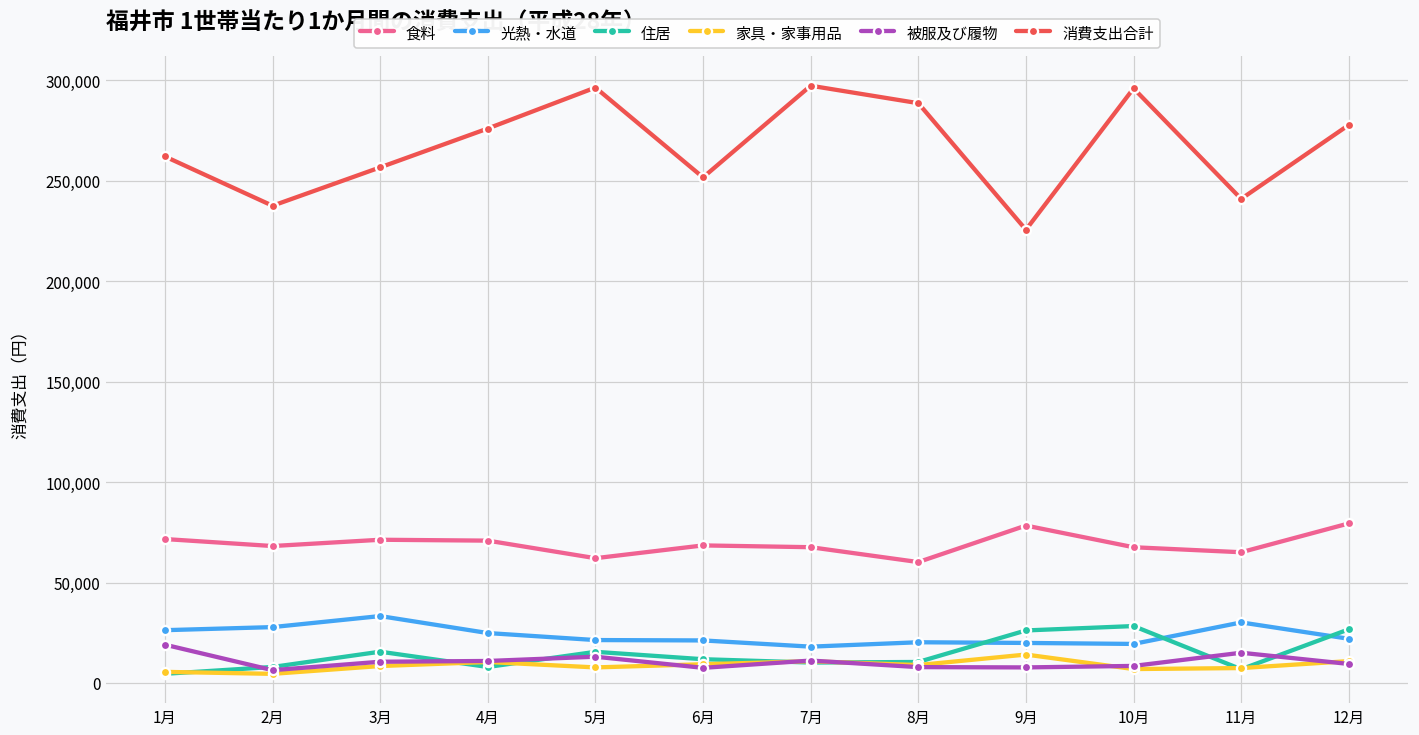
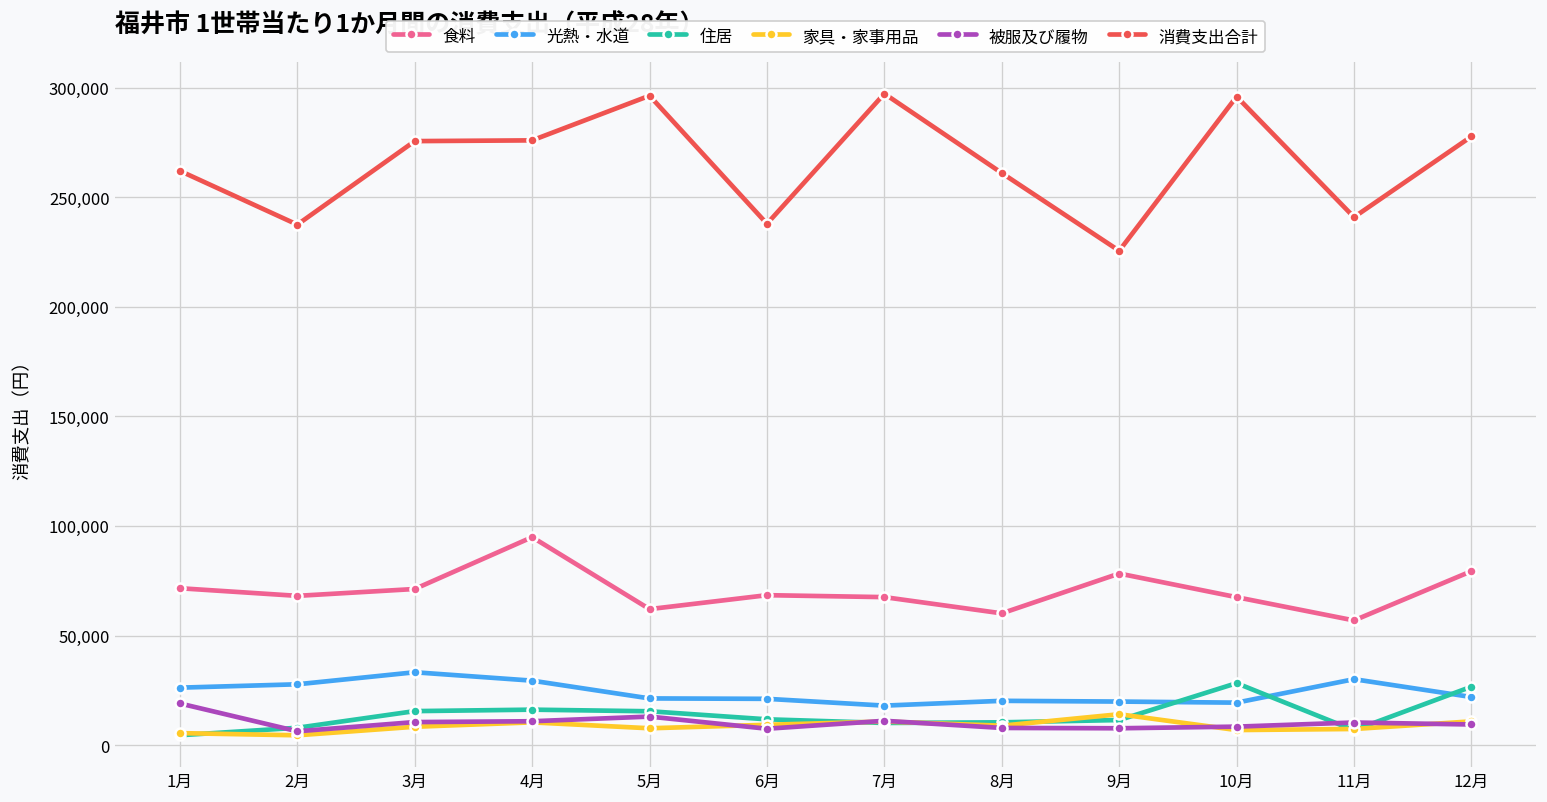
  {
    "食料": {
      "1月": "72,000",
      "2月": "68,000",
      "3月": "71,000",
-     "4月": "71,000",
+     "4月": "95,000",
      "5月": "62,000",
      "6月": "68,000",
      "7月": "68,000",
      "8月": "60,000",
      "9月": "78,000",
      "10月": "68,000",
-     "11月": "65,000",
+     "11月": "57,000",
      "12月": "79,000"
    },
    "光熱・水道": {
      "1月": "26,000",
      "2月": "28,000",
      "3月": "33,000",
-     "4月": "25,000",
+     "4月": "30,000",
      "5月": "21,000",
      "6月": "21,000",
      "7月": "18,000",
      "8月": "20,000",
      "9月": "20,000",
      "10月": "19,000",
      "11月": "30,000",
      "12月": "22,000"
    },
    "住居": {
      "2月": "8,000",
      "3月": "16,000",
-     "4月": "8,000",
+     "4月": "16,000",
      "5月": "16,000",
      "6月": "12,000",
      "8月": "10,000",
-     "9月": "26,000",
+     "9月": "12,000",
      "10月": "28,000",
      "12月": "27,000"
    },
    "家具・家事用品": {
      "2月": "5,000",
      "3月": "8,000",
      "5月": "8,000",
      "6月": "9,000",
      "9月": "14,000",
      "10月": "7,000",
      "12月": "11,000"
    },
    "被服及び履物": {
      "1月": "19,000",
      "2月": "6,000",
      "3月": "11,000",
      "5月": "13,000",
      "6月": "8,000",
      "9月": "8,000",
      "10月": "9,000",
-     "11月": "15,000",
+     "11月": "10,000",
      "12月": "10,000"
    },
    "消費支出合計": {
      "1月": "262,000",
      "2月": "238,000",
-     "3月": "257,000",
+     "3月": "276,000",
      "4月": "276,000",
      "5月": "296,000",
-     "6月": "252,000",
+     "6月": "238,000",
      "7月": "297,000",
-     "8月": "289,000",
+     "8月": "261,000",
      "9月": "226,000",
      "10月": "296,000",
      "11月": "241,000",
      "12月": "278,000"
    }
  }
